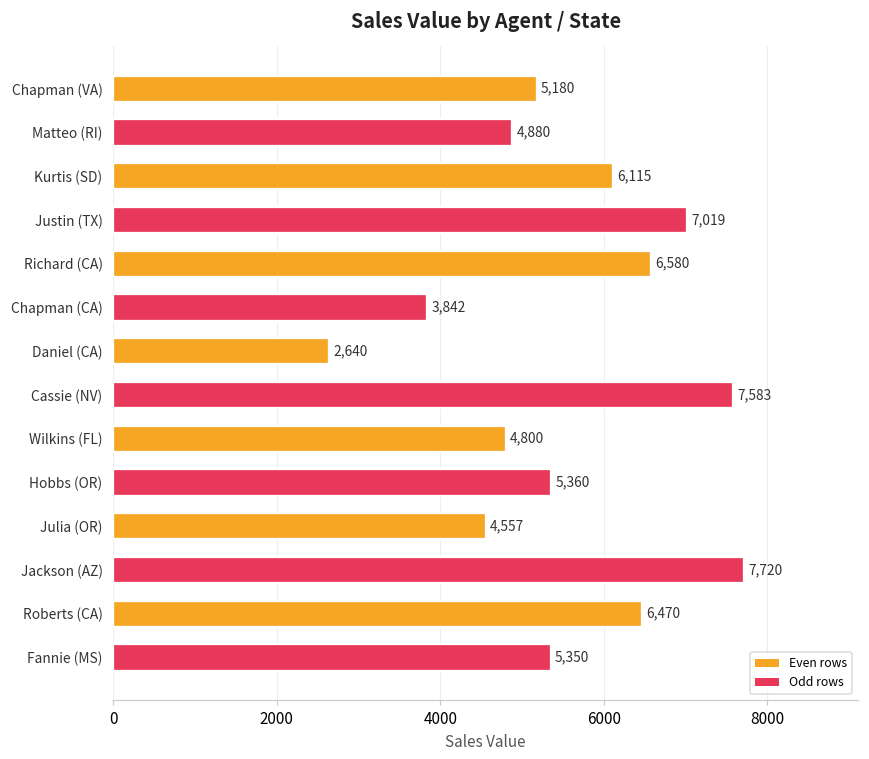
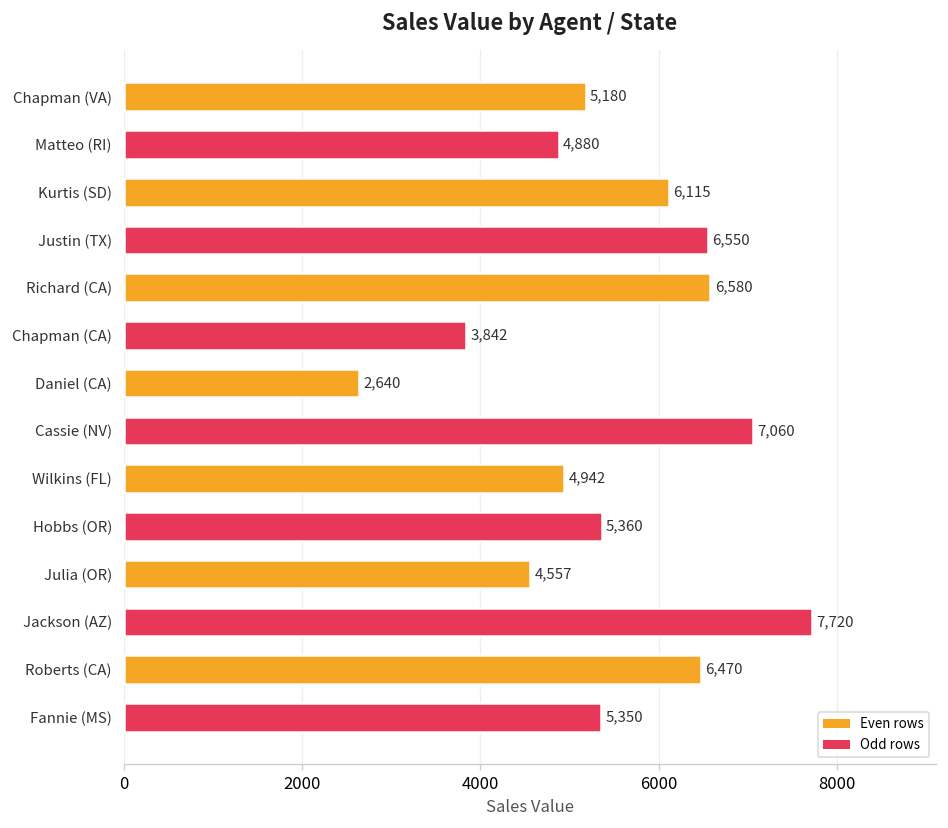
  {
    "Chapman (VA)": "5,180",
    "Matteo (RI)": "4,880",
    "Kurtis (SD)": "6,115",
-   "Justin (TX)": "7,019",
+   "Justin (TX)": "6,550",
    "Richard (CA)": "6,580",
    "Chapman (CA)": "3,842",
    "Daniel (CA)": "2,640",
-   "Cassie (NV)": "7,583",
-   "Wilkins (FL)": "4,800",
+   "Cassie (NV)": "7,060",
+   "Wilkins (FL)": "4,942",
    "Hobbs (OR)": "5,360",
    "Julia (OR)": "4,557",
    "Jackson (AZ)": "7,720",
    "Roberts (CA)": "6,470",
    "Fannie (MS)": "5,350"
  }
